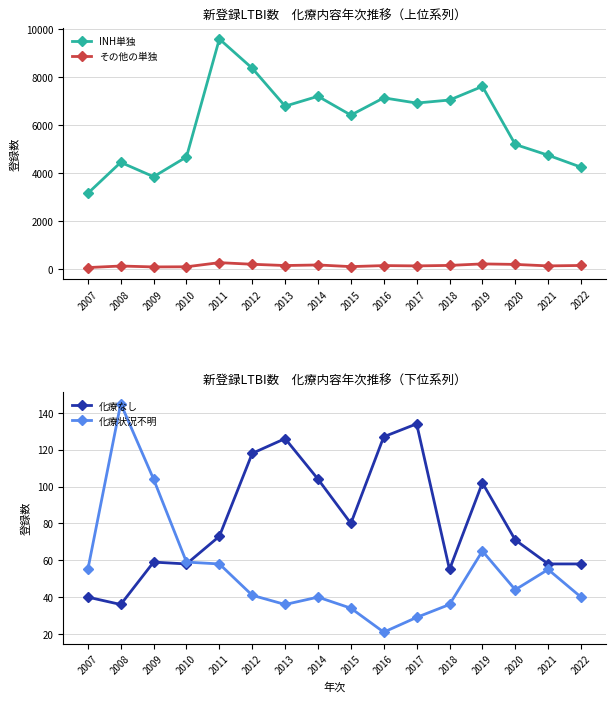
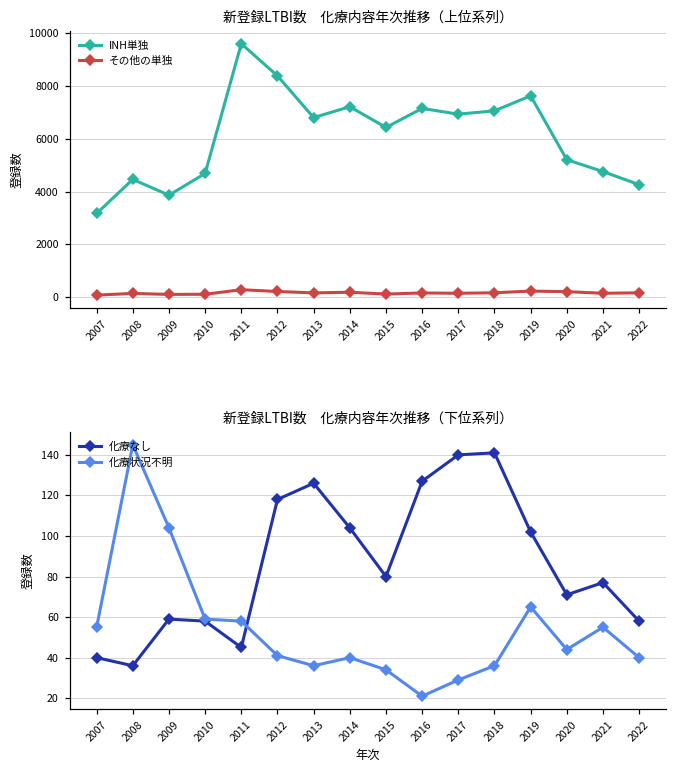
  {
    "新登録LTBI数 化療内容年次推移（上位系列）": {
      "INH単独": {
        "2007": 3200,
        "2008": 4500,
        "2009": 3900,
        "2010": 4700,
        "2011": 9600,
        "2012": 8400,
        "2013": 6800,
        "2014": 7200,
        "2015": 6400,
        "2016": 7100,
        "2017": 6900,
        "2018": 7100,
        "2019": 7600,
        "2020": 5200,
        "2021": 4800,
        "2022": 4300
      },
      "その他の単独": {
        "2007": 100,
        "2008": 100,
        "2009": 100,
        "2010": 100,
        "2011": 300,
        "2012": 200,
        "2013": 200,
        "2014": 200,
        "2015": 100,
        "2016": 200,
        "2017": 200,
        "2018": 200,
        "2019": 200,
        "2020": 200,
        "2021": 200,
        "2022": 200
      }
    },
    "新登録LTBI数 化療内容年次推移（下位系列）": {
      "化療なし": {
        "2007": 40,
        "2008": 36,
        "2009": 59,
-       "2011": 73,
+       "2011": 45,
        "2012": 118,
        "2013": 126,
        "2014": 104,
        "2015": 80,
        "2016": 127,
-       "2017": 134,
-       "2018": 55,
+       "2017": 140,
+       "2018": 141,
        "2019": 102,
        "2020": 71,
-       "2021": 58,
+       "2021": 77,
        "2022": 58
      },
      "化療状況不明": {
        "2007": 55,
        "2008": 145,
        "2009": 104,
        "2011": 58,
        "2012": 41,
        "2013": 36,
        "2014": 40,
        "2015": 34,
        "2016": 21,
        "2017": 29,
        "2018": 36,
        "2019": 65,
        "2020": 44,
        "2021": 55,
        "2022": 40
      }
    }
  }
